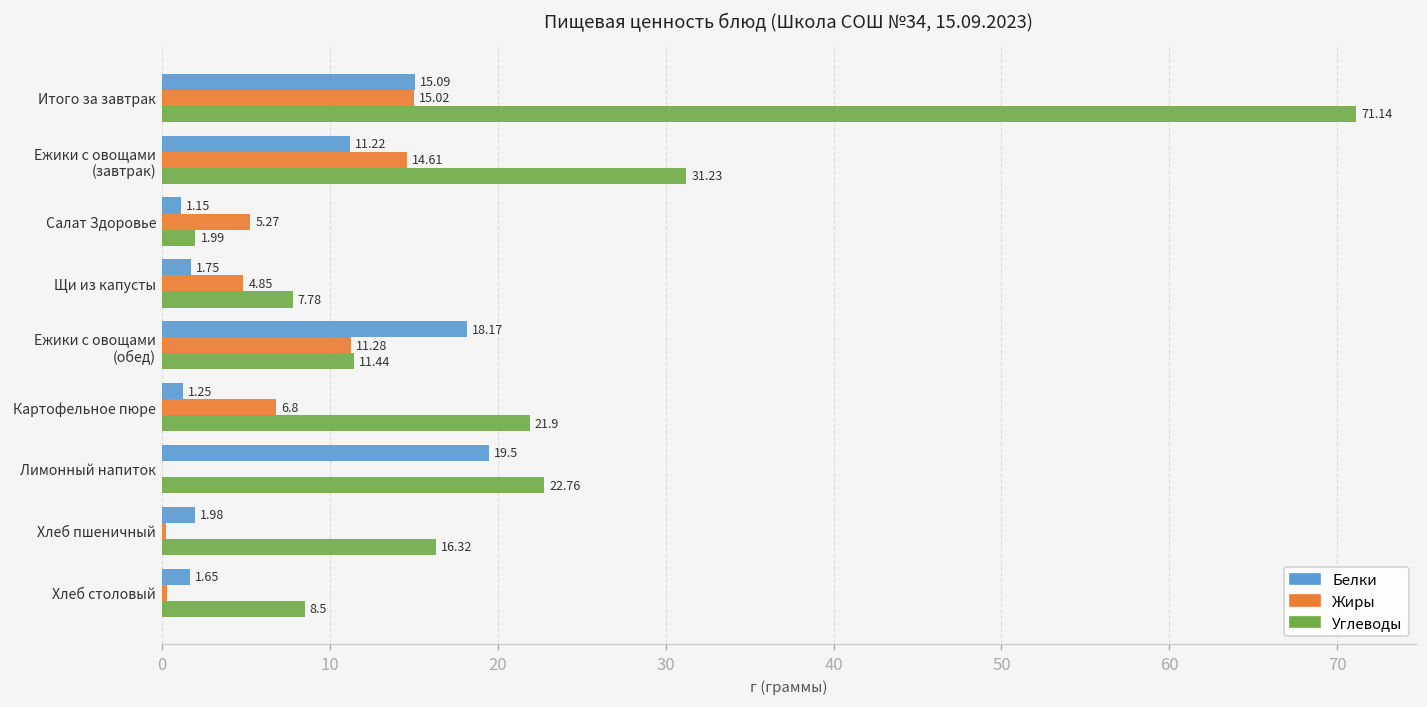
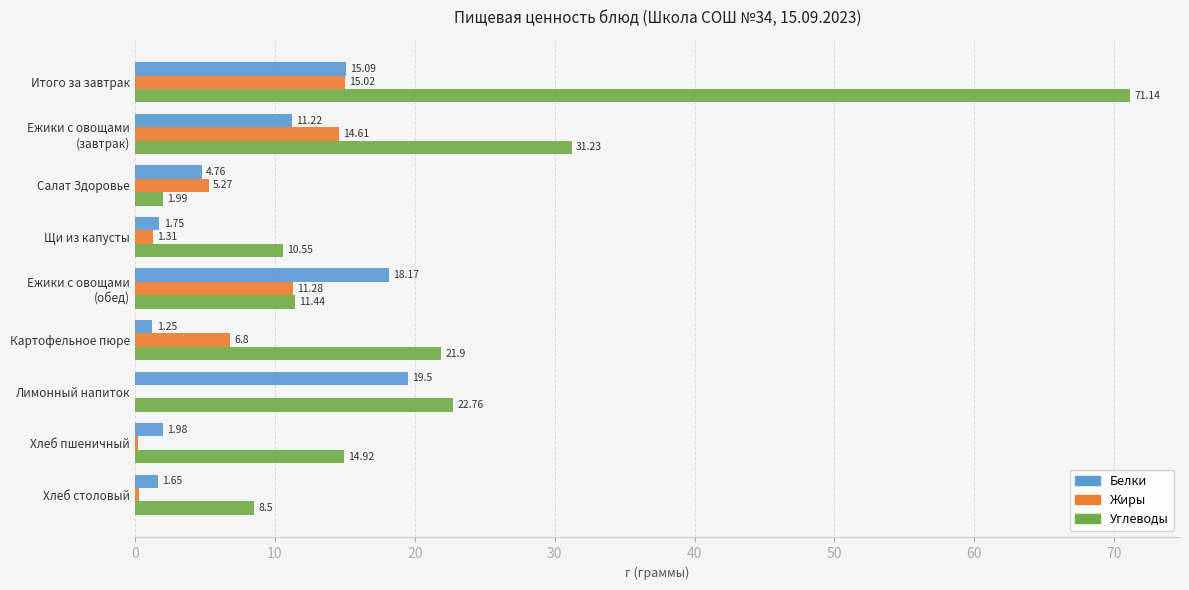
  {
    "Белки": {
      "Итого за завтрак": 15.09,
      "Ежики с овощами (завтрак)": 11.22,
-     "Салат Здоровье": 1.15,
+     "Салат Здоровье": 4.76,
      "Щи из капусты": 1.75,
      "Ежики с овощами (обед)": 18.17,
      "Картофельное пюре": 1.25,
      "Лимонный напиток": 19.5,
      "Хлеб пшеничный": 1.98,
      "Хлеб столовый": 1.65
    },
    "Жиры": {
      "Итого за завтрак": 15.02,
      "Ежики с овощами (завтрак)": 14.61,
      "Салат Здоровье": 5.27,
-     "Щи из капусты": 4.85,
+     "Щи из капусты": 1.31,
      "Ежики с овощами (обед)": 11.28,
      "Картофельное пюре": 6.8
    },
    "Углеводы": {
      "Итого за завтрак": 71.14,
      "Ежики с овощами (завтрак)": 31.23,
      "Салат Здоровье": 1.99,
-     "Щи из капусты": 7.78,
+     "Щи из капусты": 10.55,
      "Ежики с овощами (обед)": 11.44,
      "Картофельное пюре": 21.9,
      "Лимонный напиток": 22.76,
-     "Хлеб пшеничный": 16.32,
+     "Хлеб пшеничный": 14.92,
      "Хлеб столовый": 8.5
    }
  }
